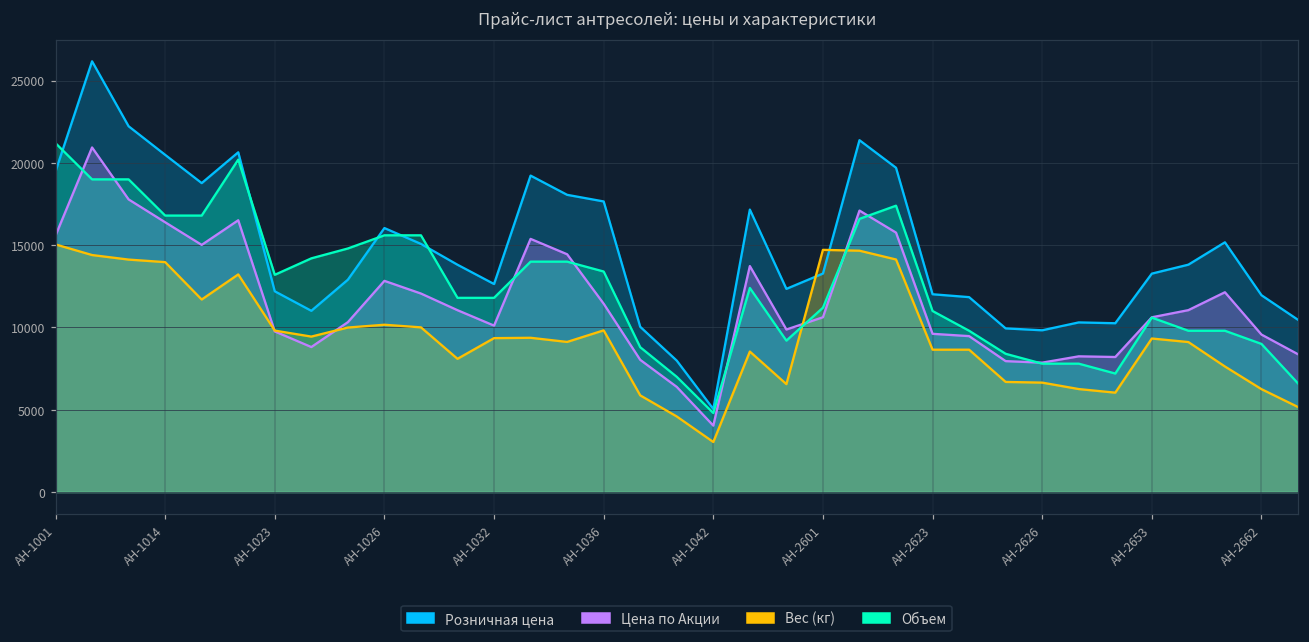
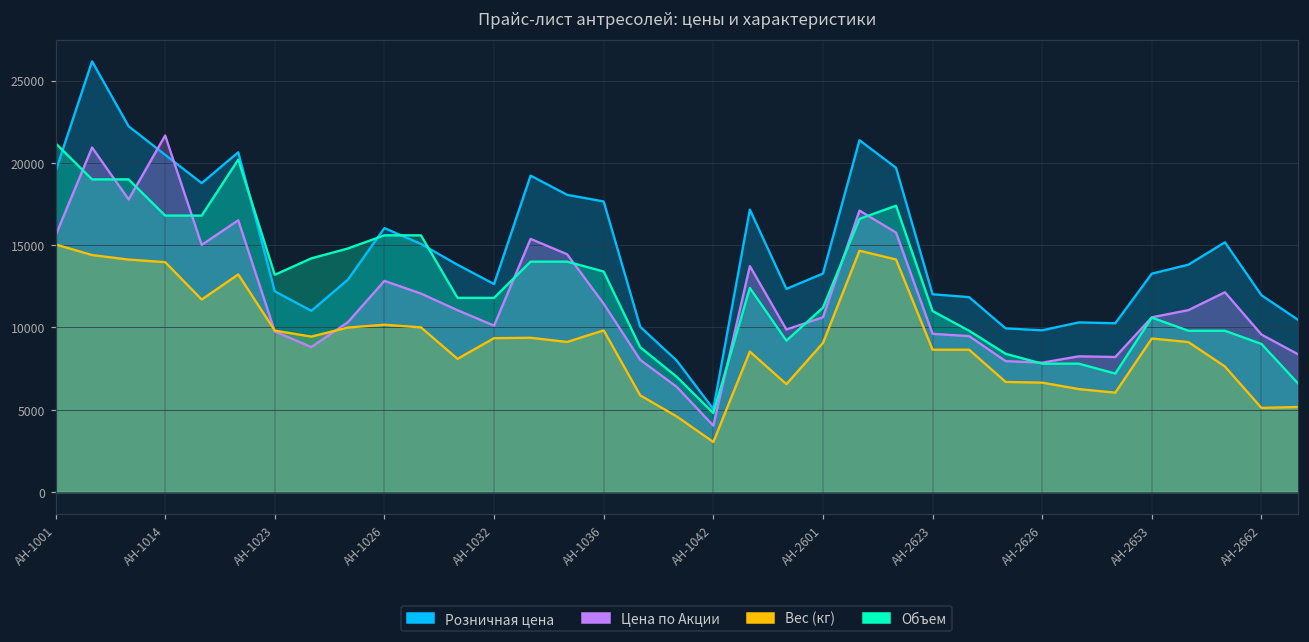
  {
    "Цена по Акции": {
      "АН-1001": 15600,
-     "АН-1014": 16400,
+     "АН-1014": 21700,
      "АН-1026": 12800,
      "АН-1032": 10100,
      "АН-1036": 11400,
      "АН-1042": 4000,
      "АН-2601": 10600,
      "АН-2623": 9600,
      "АН-2662": 9600
    },
    "Вес (кг)": {
      "АН-1001": 15000,
      "АН-1014": 14000,
      "АН-1026": 10200,
      "АН-1032": 9400,
      "АН-1036": 9800,
      "АН-1042": 3000,
-     "АН-2601": 14700,
+     "АН-2601": 9100,
      "АН-2623": 8600,
      "АН-2626": 6600,
      "АН-2653": 9300,
-     "АН-2662": 6300
+     "АН-2662": 5100
    }
  }
